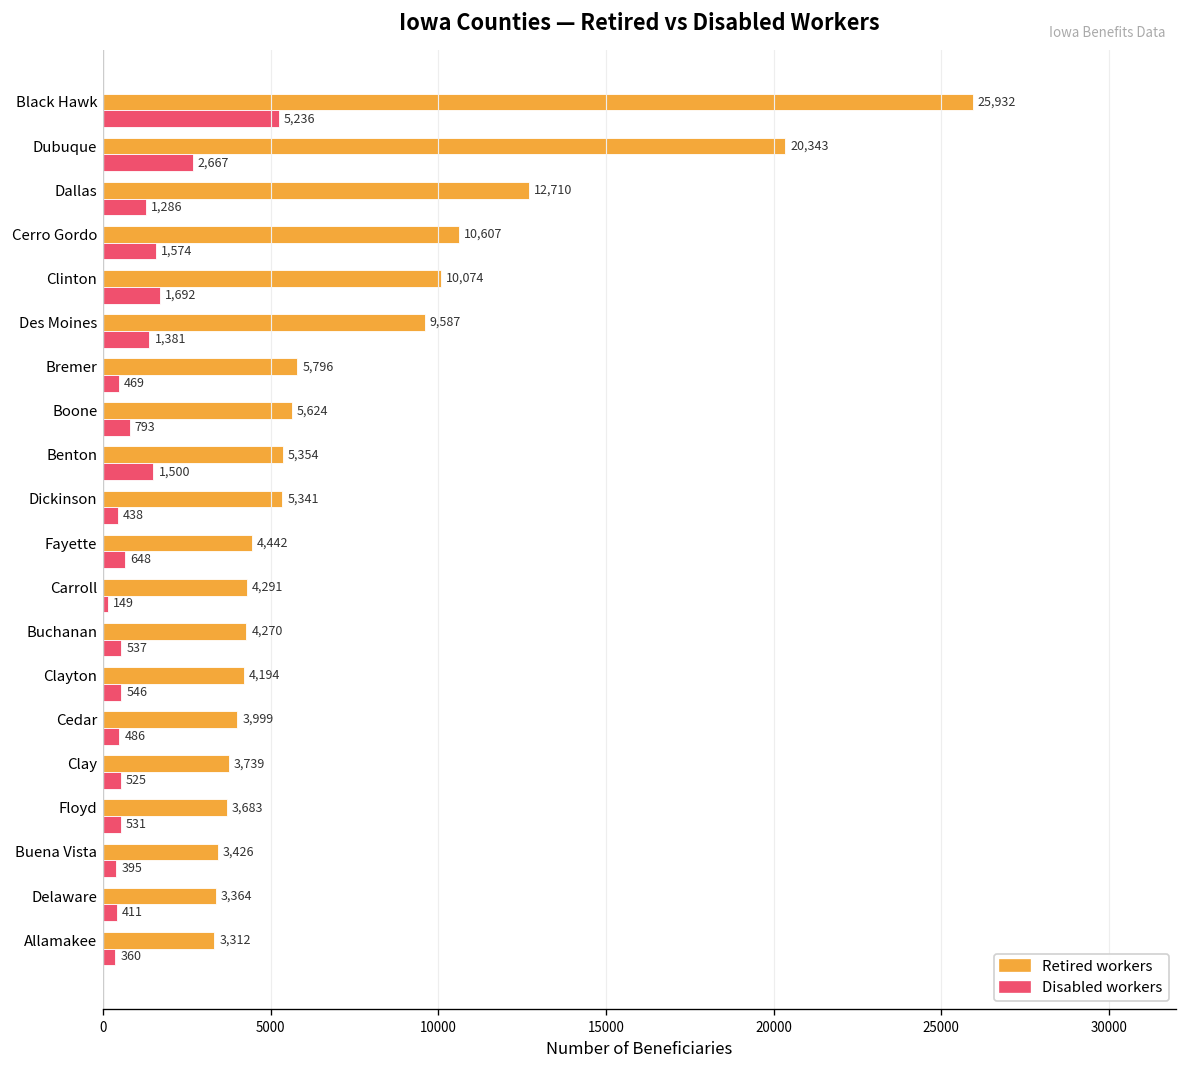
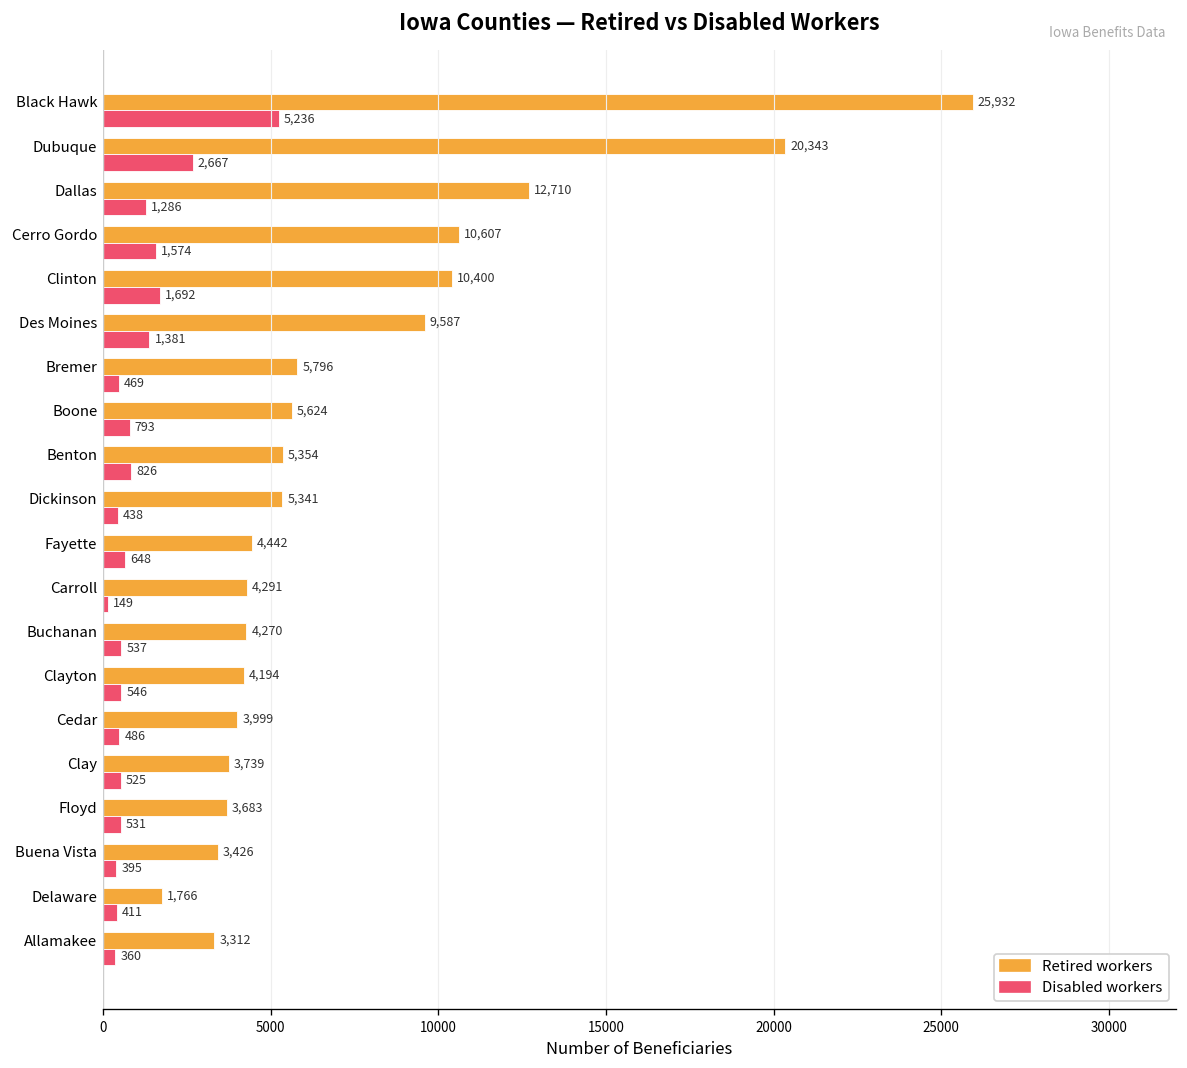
  {
    "Retired workers": {
      "Black Hawk": "25,932",
      "Dubuque": "20,343",
      "Dallas": "12,710",
      "Cerro Gordo": "10,607",
-     "Clinton": "10,074",
+     "Clinton": "10,400",
      "Des Moines": "9,587",
      "Bremer": "5,796",
      "Boone": "5,624",
      "Benton": "5,354",
      "Dickinson": "5,341",
      "Fayette": "4,442",
      "Carroll": "4,291",
      "Buchanan": "4,270",
      "Clayton": "4,194",
      "Cedar": "3,999",
      "Clay": "3,739",
      "Floyd": "3,683",
      "Buena Vista": "3,426",
-     "Delaware": "3,364",
+     "Delaware": "1,766",
      "Allamakee": "3,312"
    },
    "Disabled workers": {
      "Black Hawk": "5,236",
      "Dubuque": "2,667",
      "Dallas": "1,286",
      "Cerro Gordo": "1,574",
      "Clinton": "1,692",
      "Des Moines": "1,381",
      "Bremer": "469",
      "Boone": "793",
-     "Benton": "1,500",
+     "Benton": "826",
      "Dickinson": "438",
      "Fayette": "648",
      "Carroll": "149",
      "Buchanan": "537",
      "Clayton": "546",
      "Cedar": "486",
      "Clay": "525",
      "Floyd": "531",
      "Buena Vista": "395",
      "Delaware": "411",
      "Allamakee": "360"
    }
  }
